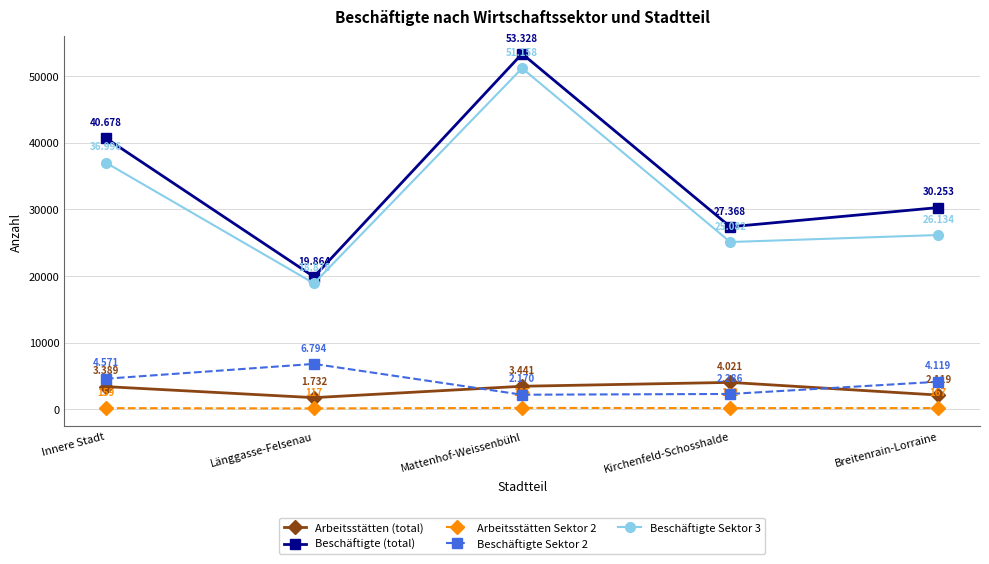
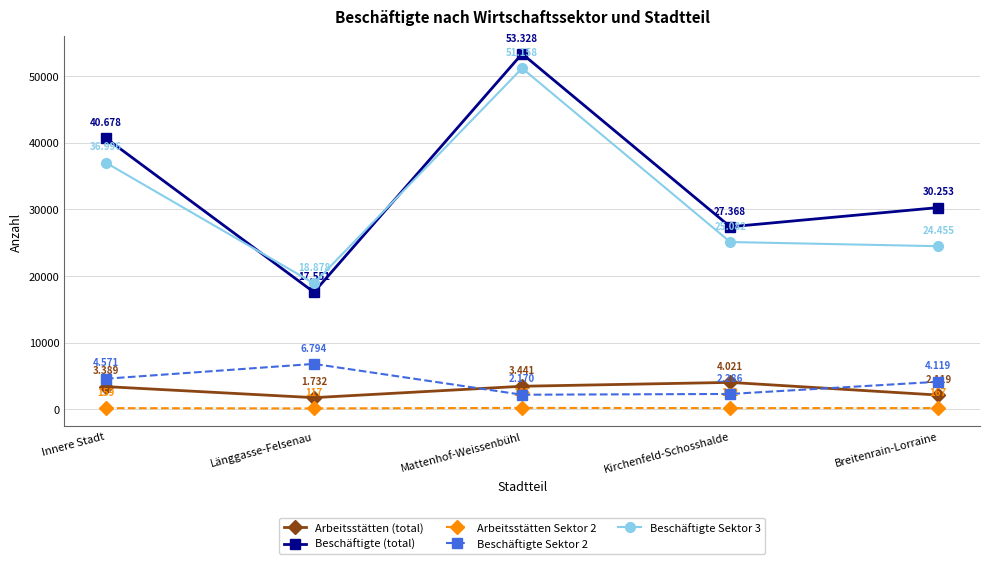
  {
    "Beschäftigte (total)": {
-     "Länggasse-Felsenau": 19.864
+     "Länggasse-Felsenau": 17.551
    },
    "Beschäftigte Sektor 3": {
-     "Breitenrain-Lorraine": 26.134
+     "Breitenrain-Lorraine": 24.455
    }
  }
